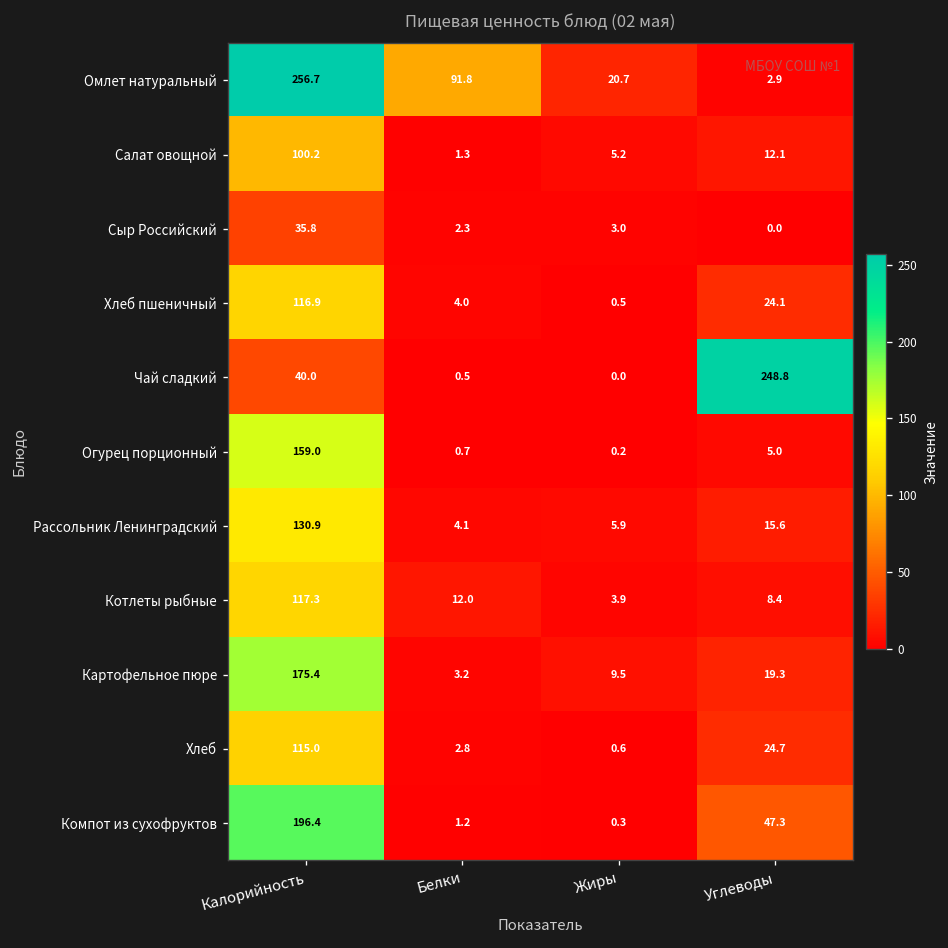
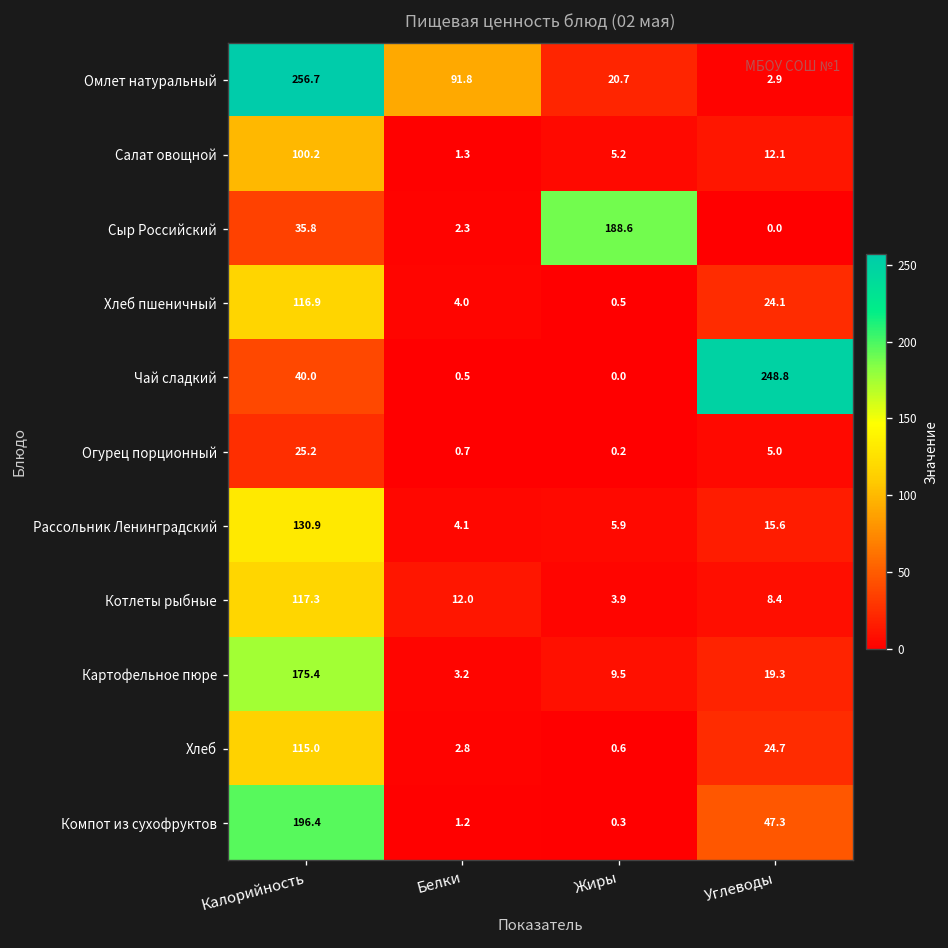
  {
    "Омлет натуральный": {
      "Калорийность": 256.7,
      "Белки": 91.8,
      "Жиры": 20.7
    },
    "Салат овощной": {
      "Калорийность": 100.2,
      "Белки": 1.3,
      "Жиры": 5.2,
      "Углеводы": 12.1
    },
    "Сыр Российский": {
      "Калорийность": 35.8,
      "Белки": 2.3,
-     "Жиры": 3.0,
+     "Жиры": 188.6,
      "Углеводы": 0.0
    },
    "Хлеб пшеничный": {
      "Калорийность": 116.9,
      "Белки": 4.0,
      "Жиры": 0.5,
      "Углеводы": 24.1
    },
    "Чай сладкий": {
      "Калорийность": 40.0,
      "Белки": 0.5,
      "Жиры": 0.0,
      "Углеводы": 248.8
    },
    "Огурец порционный": {
-     "Калорийность": 159.0,
+     "Калорийность": 25.2,
      "Белки": 0.7,
      "Жиры": 0.2,
      "Углеводы": 5.0
    },
    "Рассольник Ленинградский": {
      "Калорийность": 130.9,
      "Белки": 4.1,
      "Жиры": 5.9,
      "Углеводы": 15.6
    },
    "Котлеты рыбные": {
      "Калорийность": 117.3,
      "Белки": 12.0,
      "Жиры": 3.9,
      "Углеводы": 8.4
    },
    "Картофельное пюре": {
      "Калорийность": 175.4,
      "Белки": 3.2,
      "Жиры": 9.5,
      "Углеводы": 19.3
    },
    "Хлеб": {
      "Калорийность": 115.0,
      "Белки": 2.8,
      "Жиры": 0.6,
      "Углеводы": 24.7
    },
    "Компот из сухофруктов": {
      "Калорийность": 196.4,
      "Белки": 1.2,
      "Жиры": 0.3,
      "Углеводы": 47.3
    }
  }
